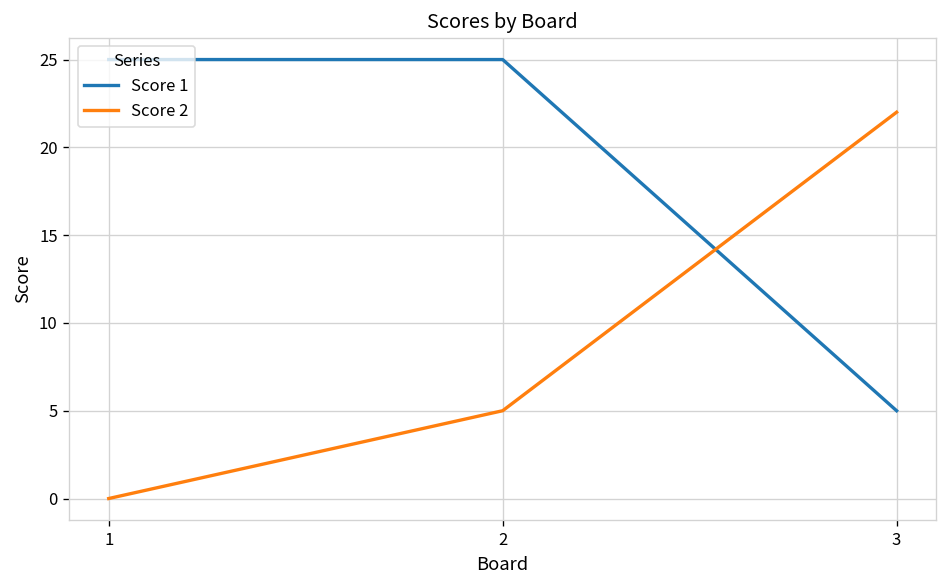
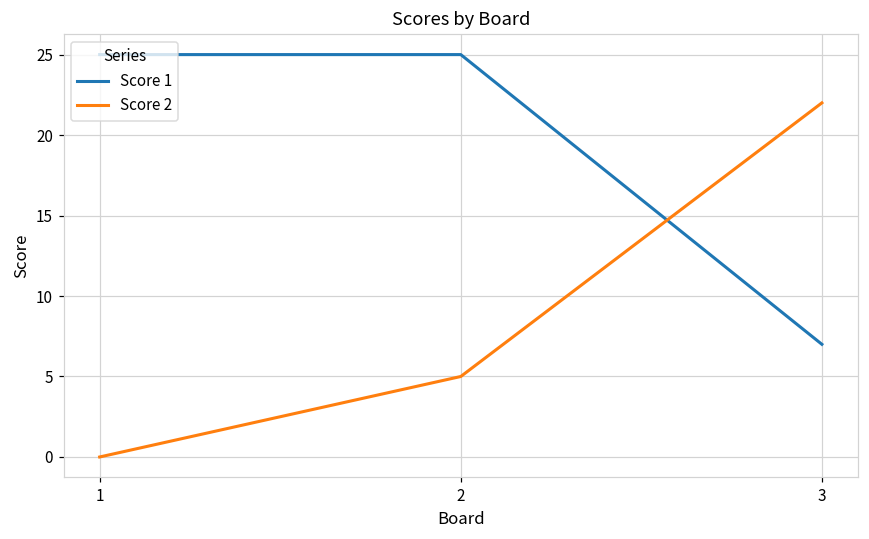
  {
    "Score 1": {
      "2": 25,
-     "3": 5
+     "3": 7
    },
    "Score 2": {
      "1": 0,
      "2": 5,
      "3": 22
    }
  }
